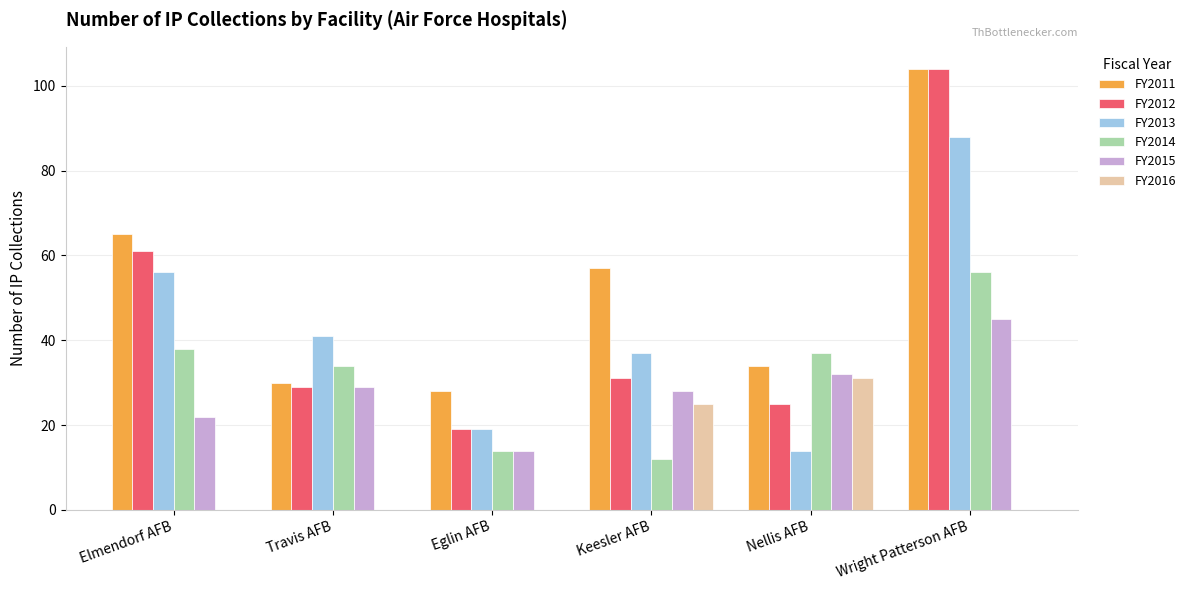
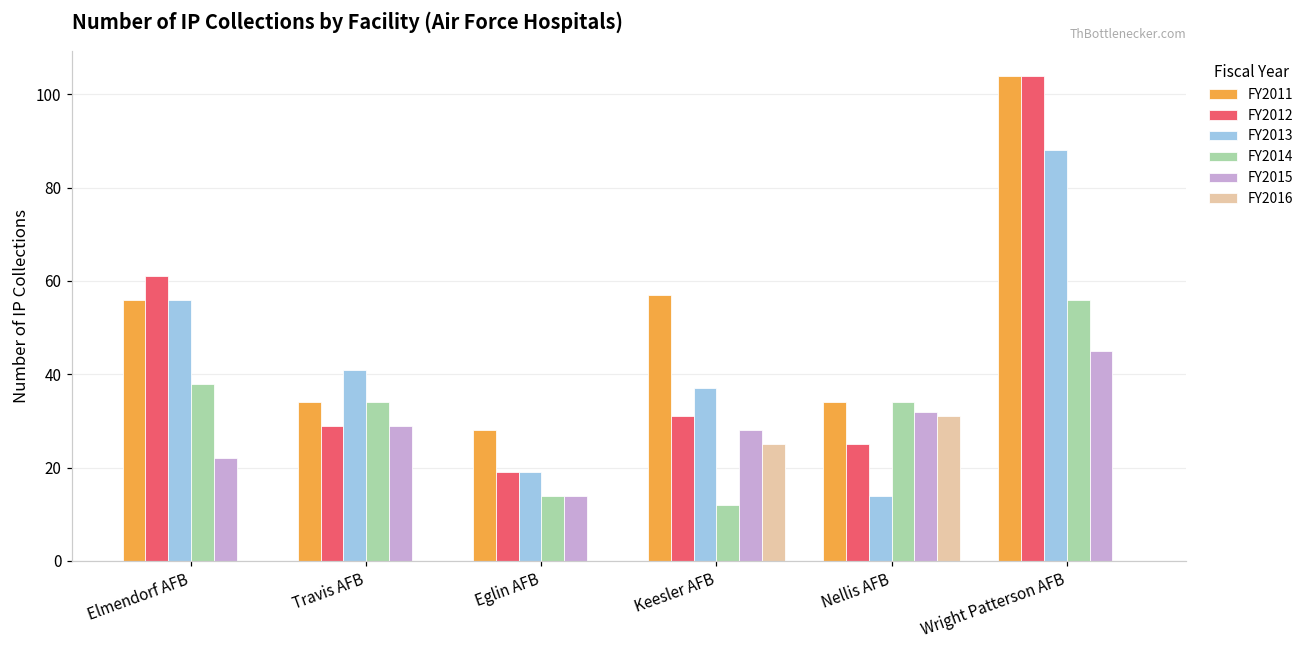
  {
    "FY2011": {
-     "Elmendorf AFB": 65,
-     "Travis AFB": 30,
+     "Elmendorf AFB": 56,
+     "Travis AFB": 34,
      "Eglin AFB": 28,
      "Keesler AFB": 57,
      "Nellis AFB": 34,
      "Wright Patterson AFB": 104
    },
    "FY2012": {
      "Elmendorf AFB": 61,
      "Travis AFB": 29,
      "Eglin AFB": 19,
      "Keesler AFB": 31,
      "Nellis AFB": 25,
      "Wright Patterson AFB": 104
    },
    "FY2014": {
      "Elmendorf AFB": 38,
      "Travis AFB": 34,
      "Eglin AFB": 14,
      "Keesler AFB": 12,
-     "Nellis AFB": 37,
+     "Nellis AFB": 34,
      "Wright Patterson AFB": 56
    },
    "FY2016": {
      "Elmendorf AFB": 0,
      "Travis AFB": 0,
      "Eglin AFB": 0,
      "Keesler AFB": 25,
      "Nellis AFB": 31,
      "Wright Patterson AFB": 0
    }
  }
